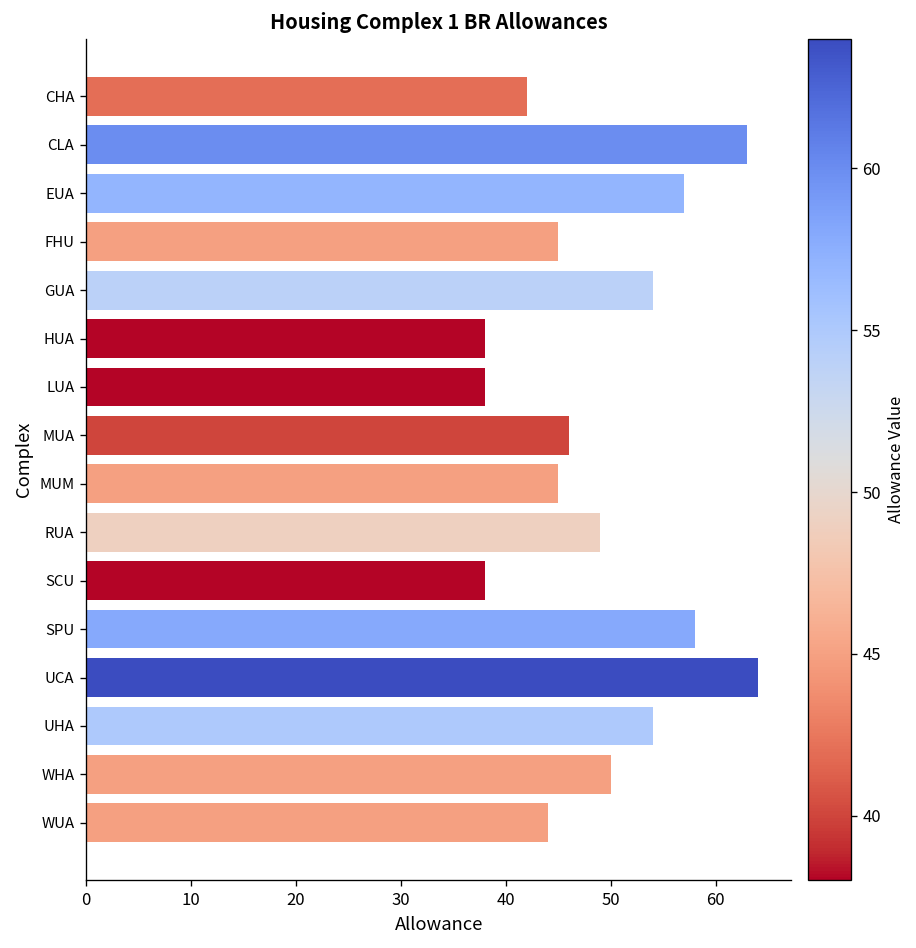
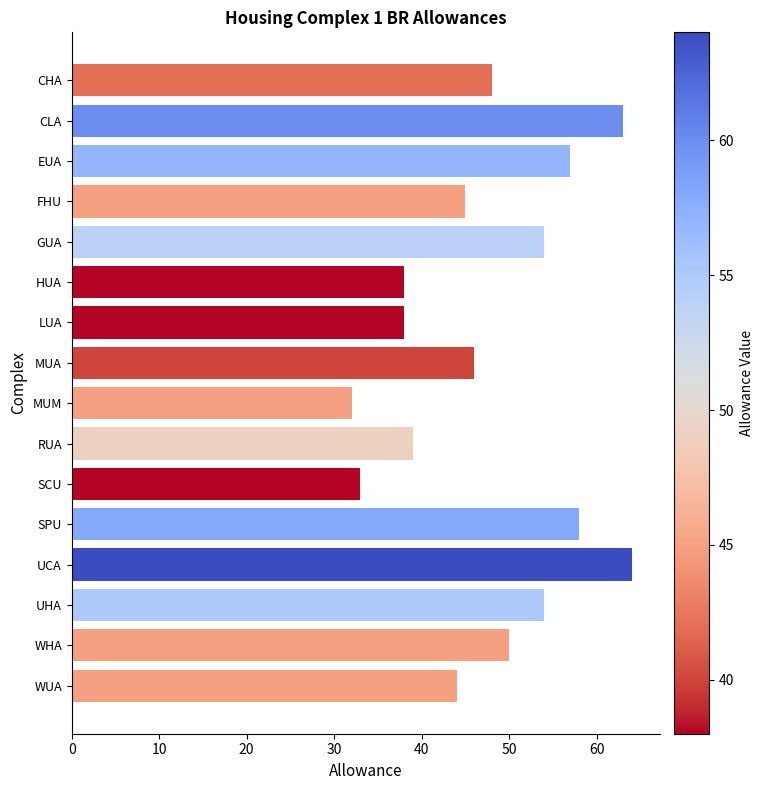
  {
-   "CHA": 42,
+   "CHA": 48,
    "CLA": 63,
    "EUA": 57,
    "FHU": 45,
    "GUA": 54,
    "HUA": 38,
    "LUA": 38,
    "MUA": 46,
-   "MUM": 45,
-   "RUA": 49,
-   "SCU": 38,
+   "MUM": 32,
+   "RUA": 39,
+   "SCU": 33,
    "SPU": 58,
    "UCA": 64,
    "UHA": 54,
    "WHA": 50,
    "WUA": 44
  }
